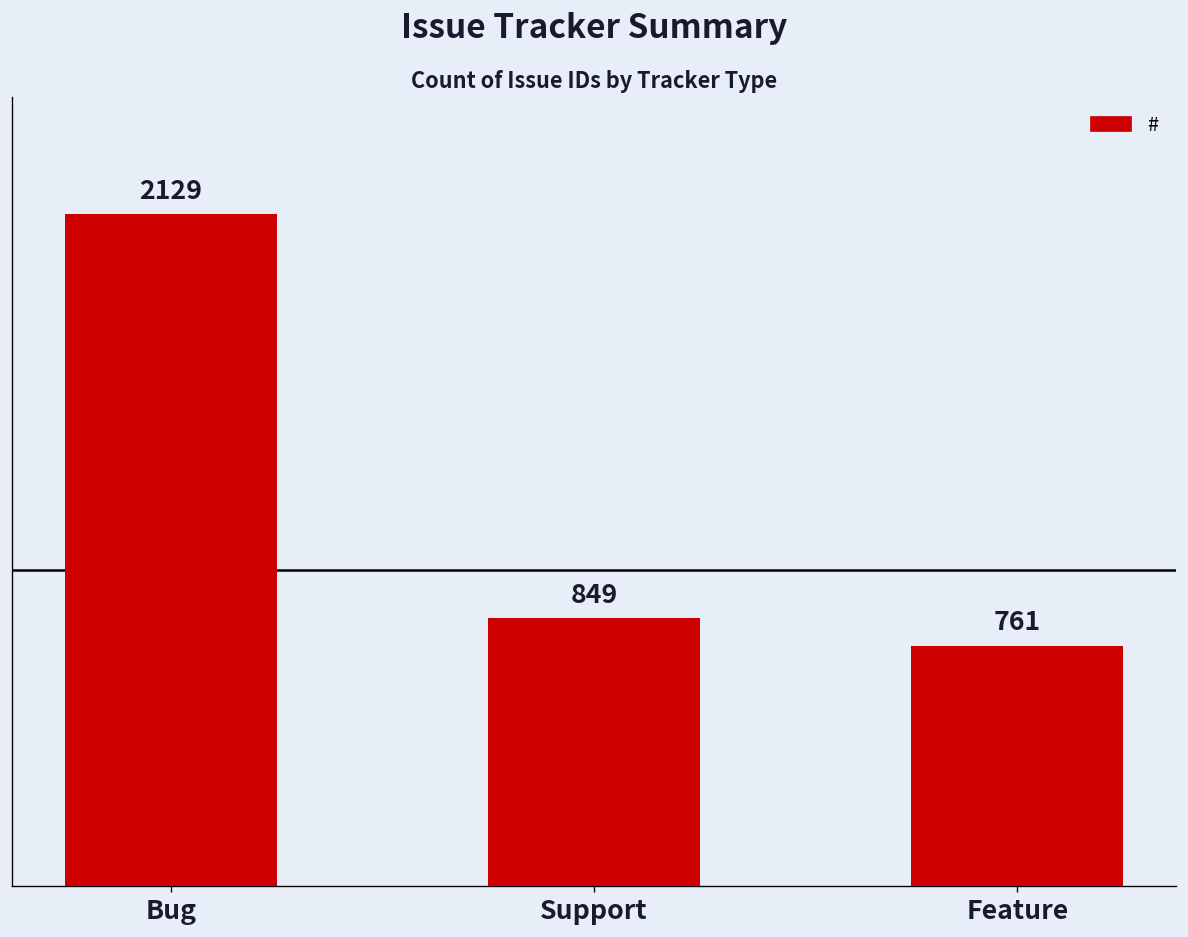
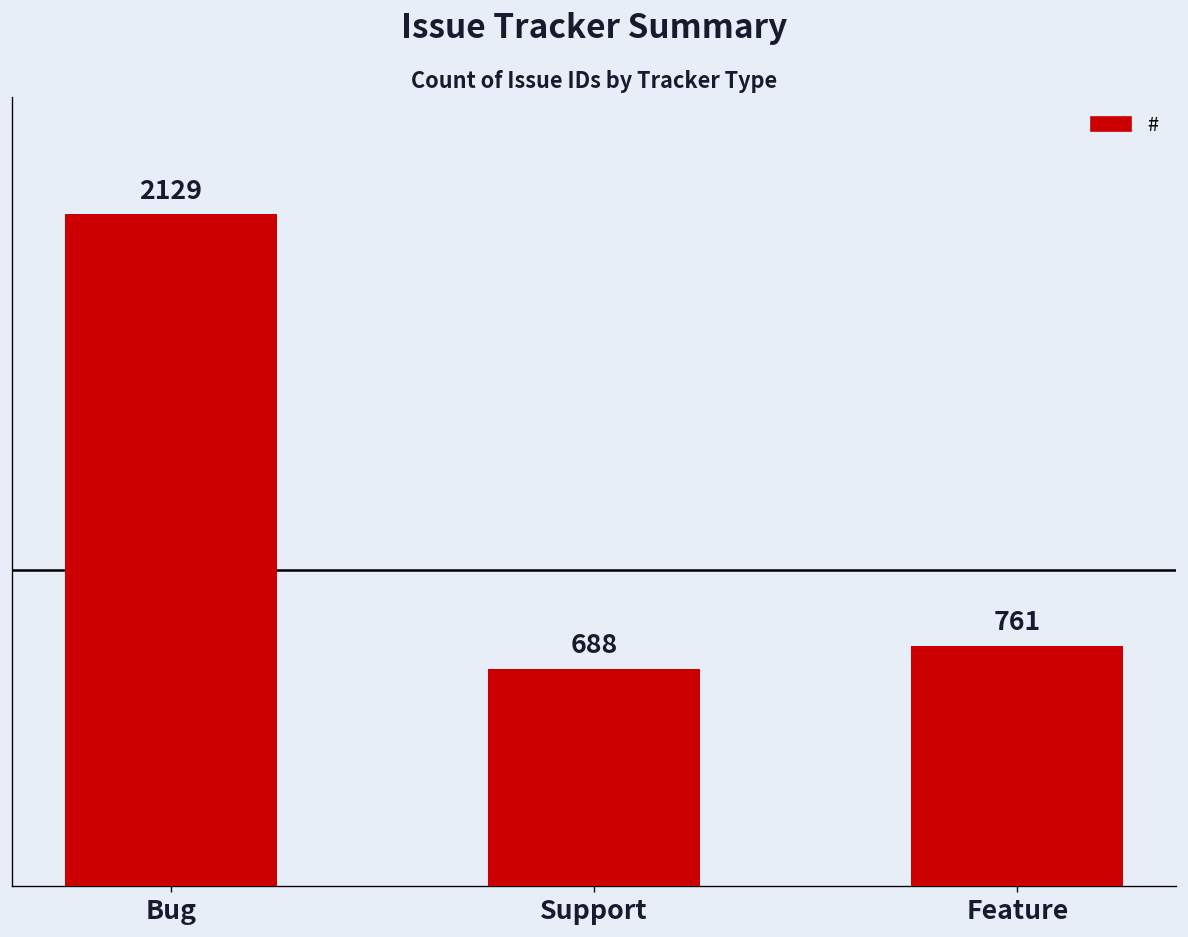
  {
    "Bug": 2129,
-   "Support": 849,
+   "Support": 688,
    "Feature": 761
  }
